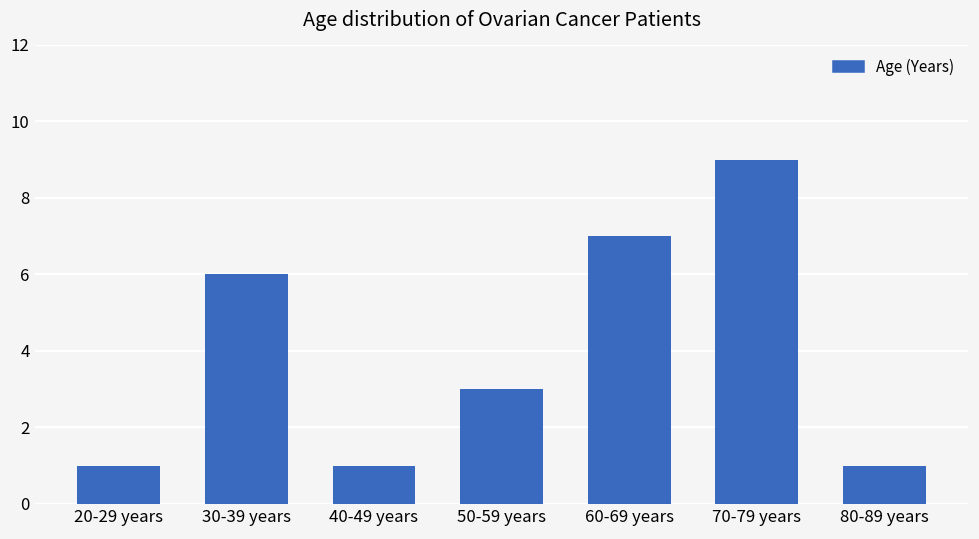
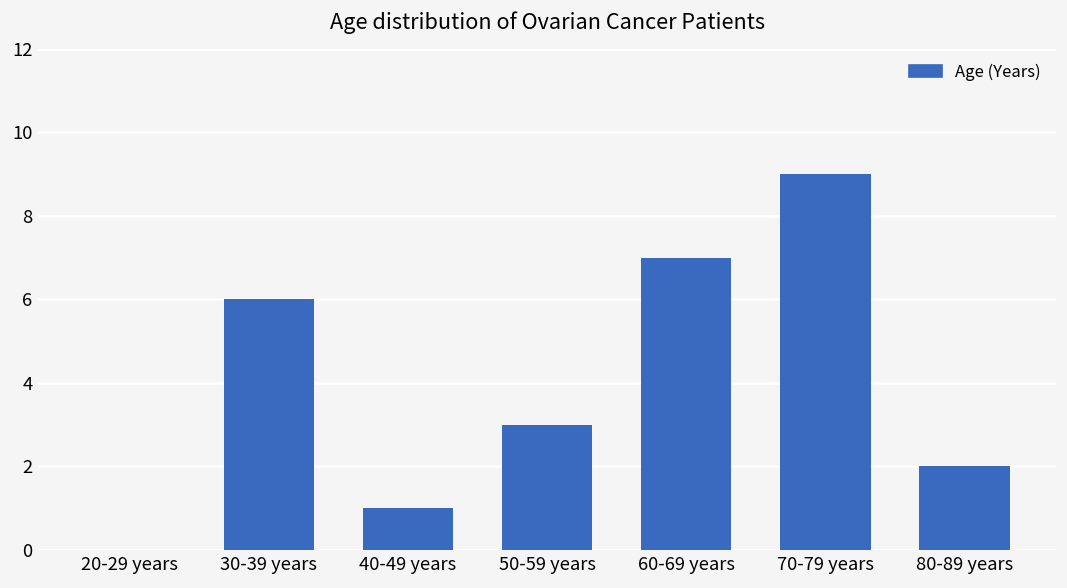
  {
-   "20-29 years": 1,
+   "20-29 years": 0,
    "30-39 years": 6,
    "40-49 years": 1,
    "50-59 years": 3,
    "60-69 years": 7,
    "70-79 years": 9,
-   "80-89 years": 1
+   "80-89 years": 2
  }
